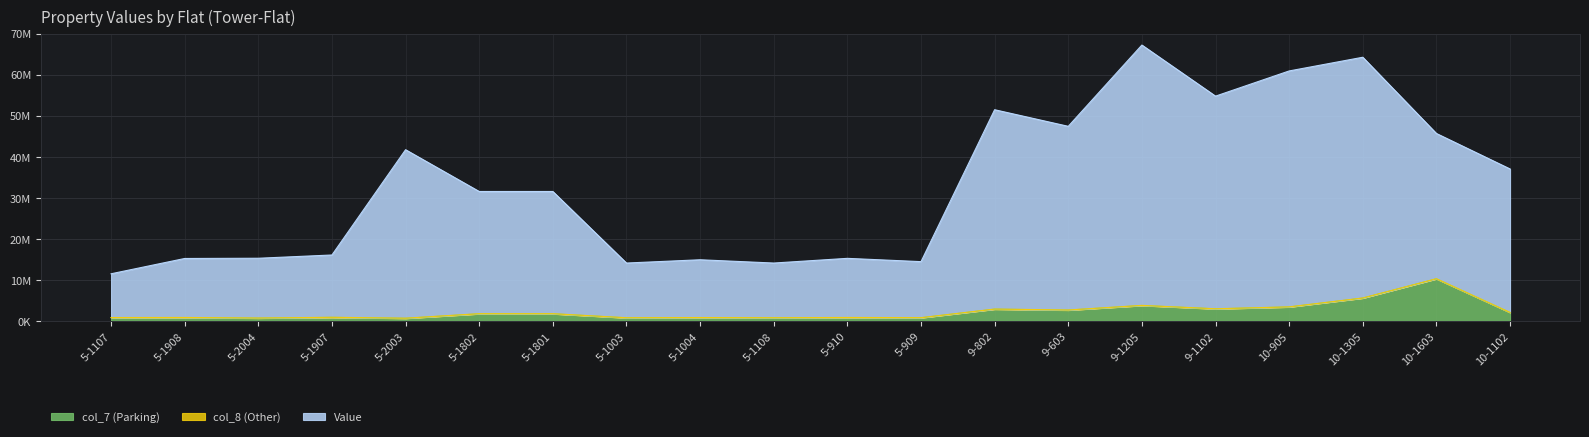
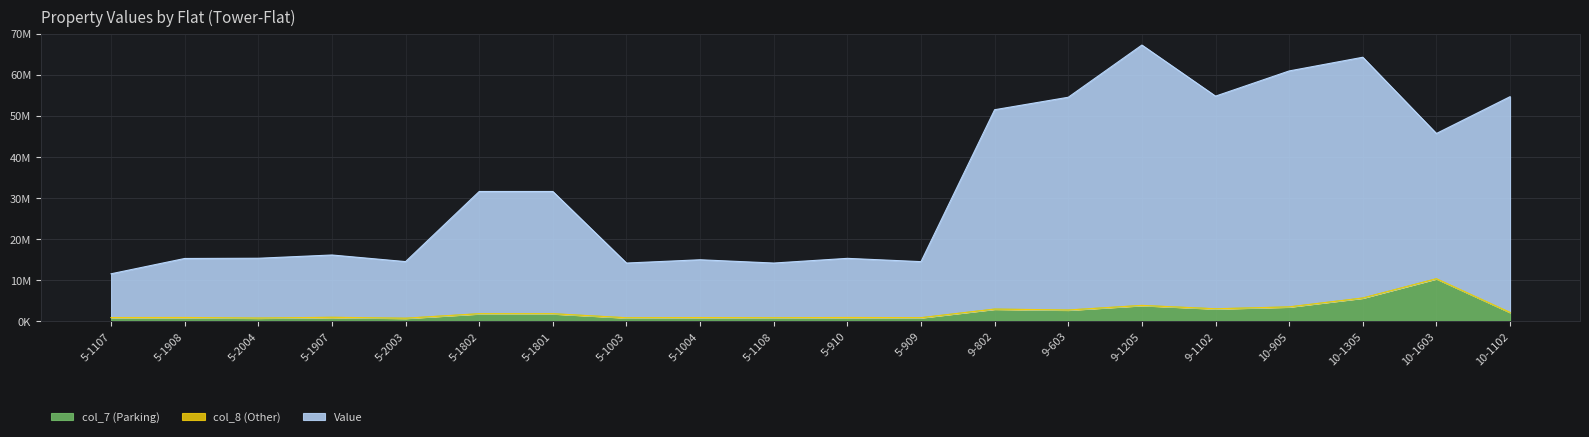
  {
    "Value": {
      "5-1107": 11000000,
      "5-1908": 14000000,
      "5-2004": 15000000,
      "5-1907": 15000000,
-     "5-2003": 41000000,
+     "5-2003": 14000000,
      "5-1802": 30000000,
      "5-1801": 30000000,
      "5-1003": 13000000,
      "5-1004": 14000000,
      "5-1108": 13000000,
      "5-910": 14000000,
      "5-909": 14000000,
      "9-802": 49000000,
-     "9-603": 45000000,
+     "9-603": 52000000,
      "9-1205": 63000000,
      "9-1102": 52000000,
      "10-905": 57000000,
      "10-1305": 59000000,
      "10-1603": 35000000,
-     "10-1102": 35000000
+     "10-1102": 53000000
    }
  }
